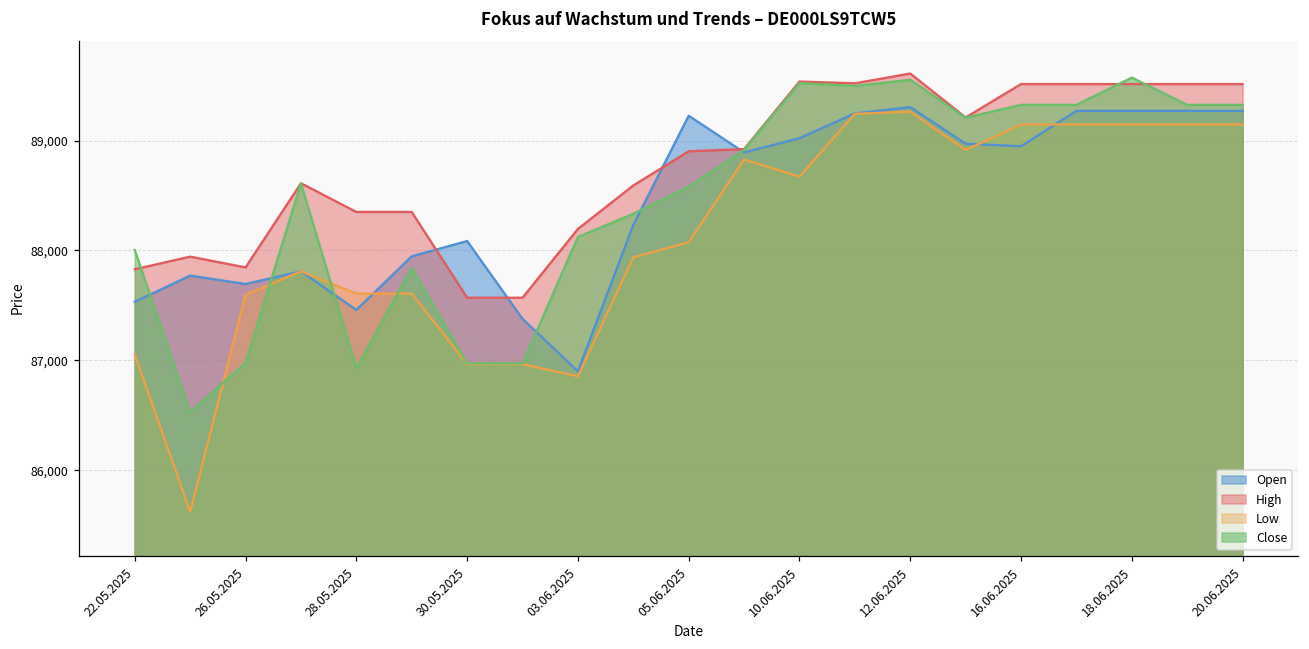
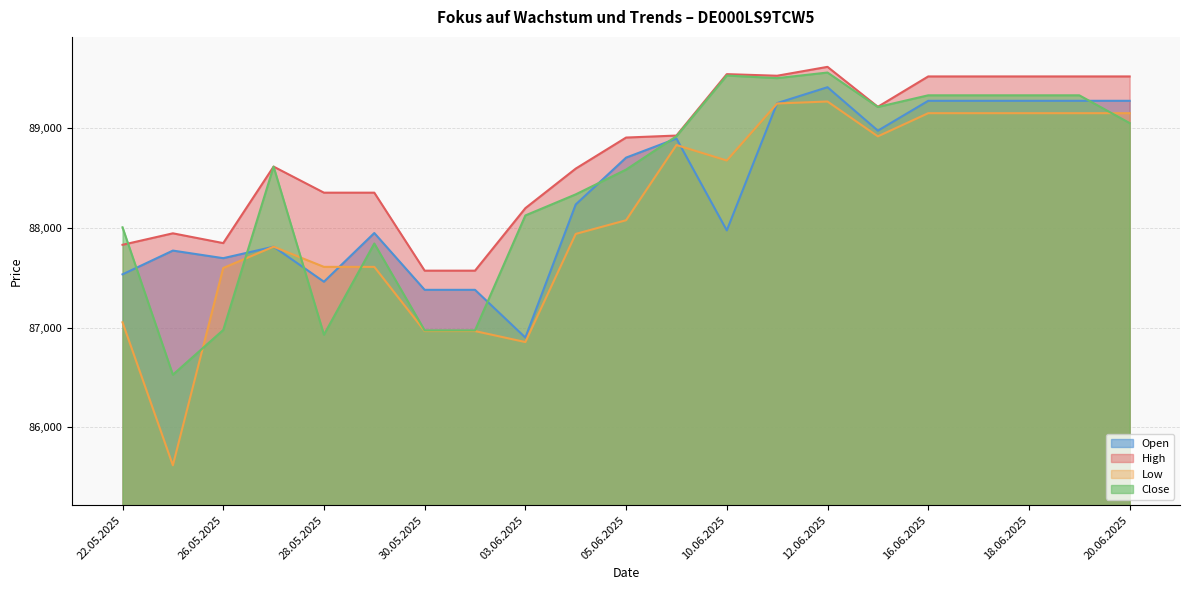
  {
    "Open": {
      "22.05.2025": "87,500",
      "26.05.2025": "87,700",
      "28.05.2025": "87,500",
-     "30.05.2025": "88,100",
+     "30.05.2025": "87,400",
      "03.06.2025": "86,900",
-     "05.06.2025": "89,200",
-     "10.06.2025": "89,000",
-     "12.06.2025": "89,300",
-     "16.06.2025": "88,900",
+     "05.06.2025": "88,700",
+     "10.06.2025": "88,000",
+     "12.06.2025": "89,400",
+     "16.06.2025": "89,300",
      "18.06.2025": "89,300",
      "20.06.2025": "89,300"
    },
    "Close": {
      "22.05.2025": "88,000",
      "26.05.2025": "87,000",
      "28.05.2025": "86,900",
      "03.06.2025": "88,100",
      "05.06.2025": "88,600",
      "12.06.2025": "89,600",
      "16.06.2025": "89,300",
-     "18.06.2025": "89,600",
-     "20.06.2025": "89,300"
+     "18.06.2025": "89,300",
+     "20.06.2025": "89,000"
    }
  }
